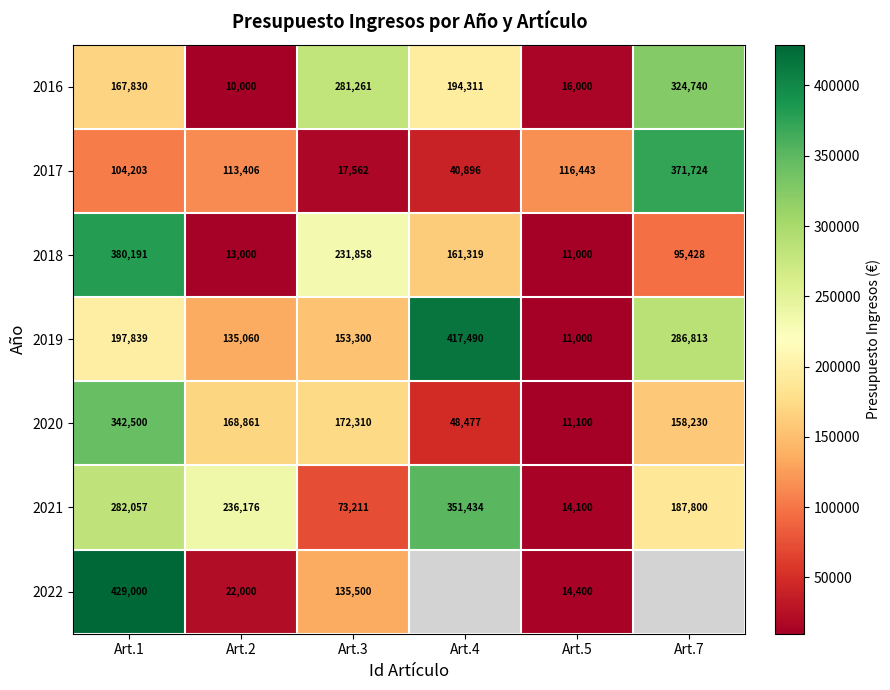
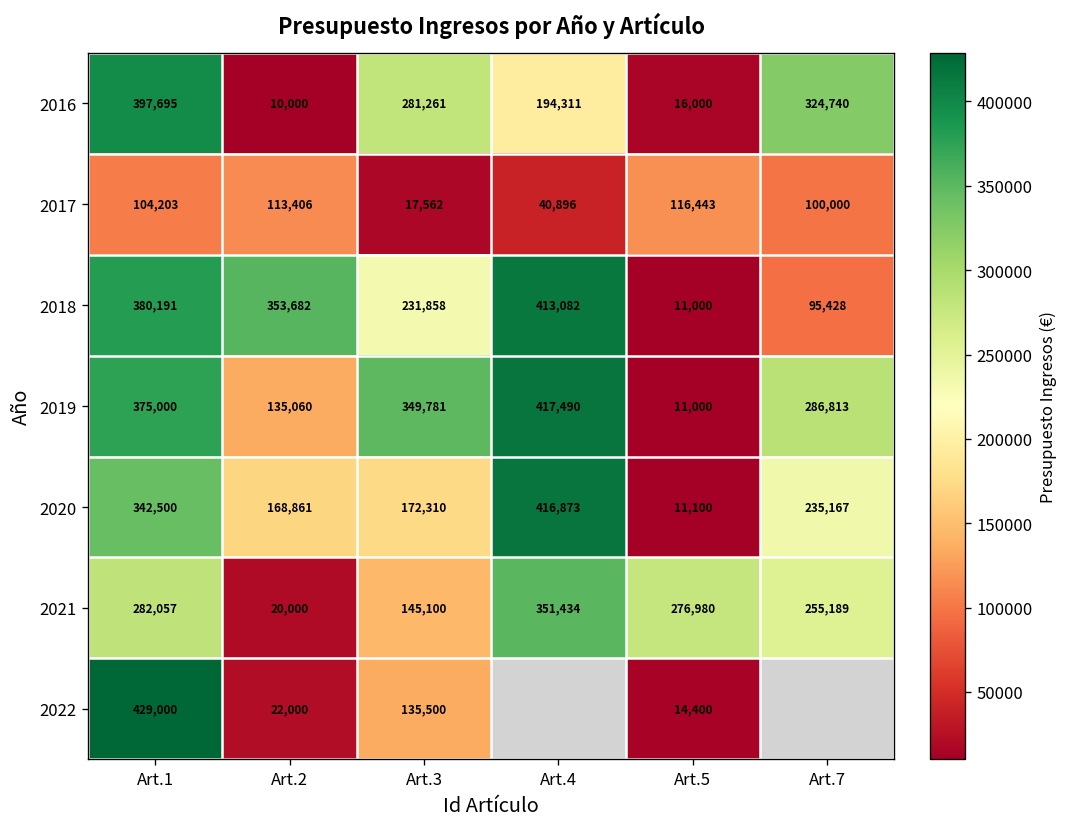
  {
    "2016": {
-     "Art.1": "167,830",
+     "Art.1": "397,695",
      "Art.2": "10,000",
      "Art.3": "281,261",
      "Art.4": "194,311",
      "Art.5": "16,000",
      "Art.7": "324,740"
    },
    "2017": {
      "Art.1": "104,203",
      "Art.2": "113,406",
      "Art.3": "17,562",
      "Art.4": "40,896",
      "Art.5": "116,443",
-     "Art.7": "371,724"
+     "Art.7": "100,000"
    },
    "2018": {
      "Art.1": "380,191",
-     "Art.2": "13,000",
+     "Art.2": "353,682",
      "Art.3": "231,858",
-     "Art.4": "161,319",
+     "Art.4": "413,082",
      "Art.5": "11,000",
      "Art.7": "95,428"
    },
    "2019": {
-     "Art.1": "197,839",
+     "Art.1": "375,000",
      "Art.2": "135,060",
-     "Art.3": "153,300",
+     "Art.3": "349,781",
      "Art.4": "417,490",
      "Art.5": "11,000",
      "Art.7": "286,813"
    },
    "2020": {
      "Art.1": "342,500",
      "Art.2": "168,861",
      "Art.3": "172,310",
-     "Art.4": "48,477",
+     "Art.4": "416,873",
      "Art.5": "11,100",
-     "Art.7": "158,230"
+     "Art.7": "235,167"
    },
    "2021": {
      "Art.1": "282,057",
-     "Art.2": "236,176",
-     "Art.3": "73,211",
+     "Art.2": "20,000",
+     "Art.3": "145,100",
      "Art.4": "351,434",
-     "Art.5": "14,100",
-     "Art.7": "187,800"
+     "Art.5": "276,980",
+     "Art.7": "255,189"
    },
    "2022": {
      "Art.1": "429,000",
      "Art.2": "22,000",
      "Art.3": "135,500",
      "Art.5": "14,400"
    }
  }
